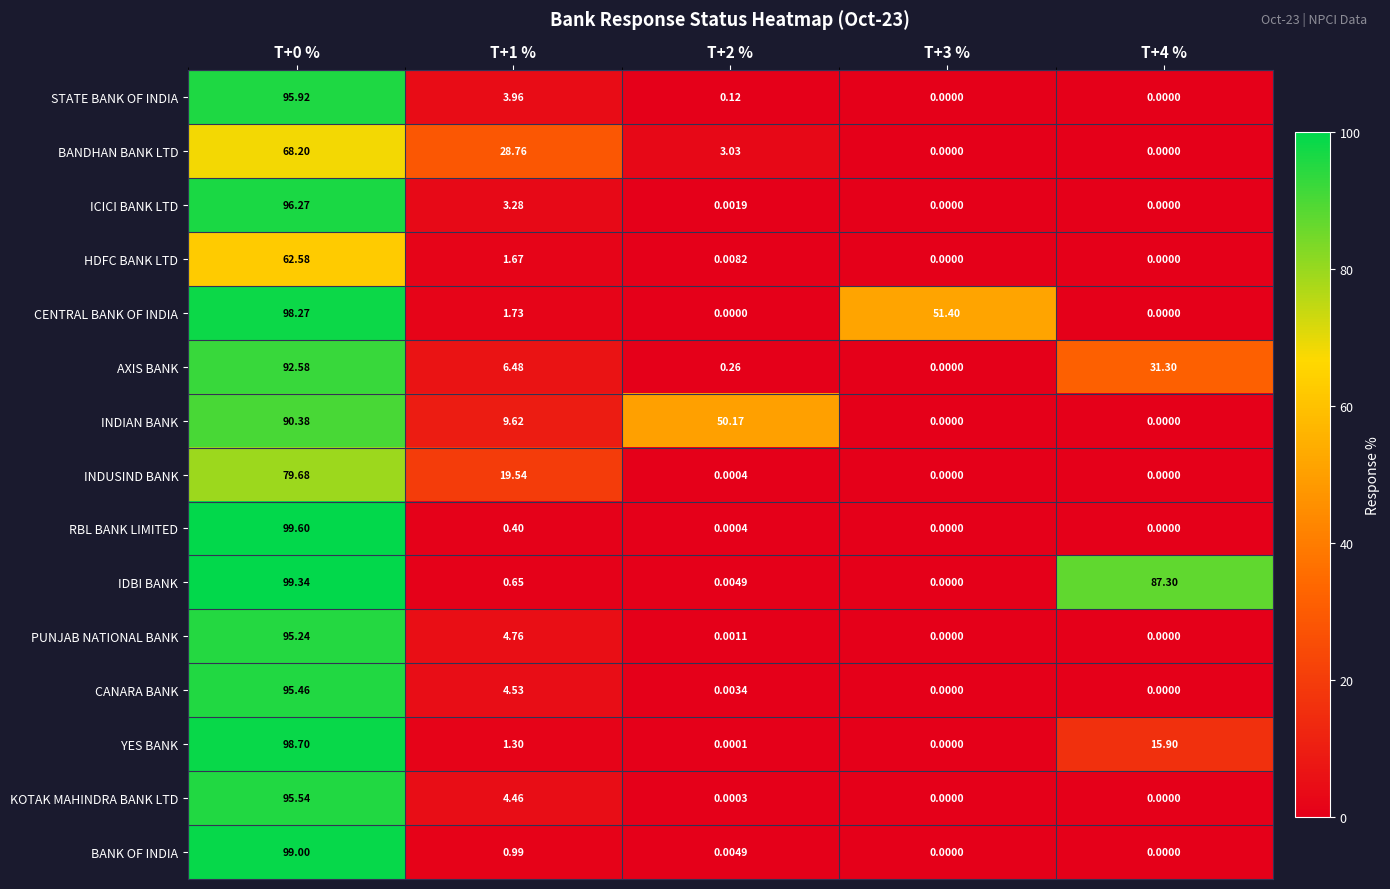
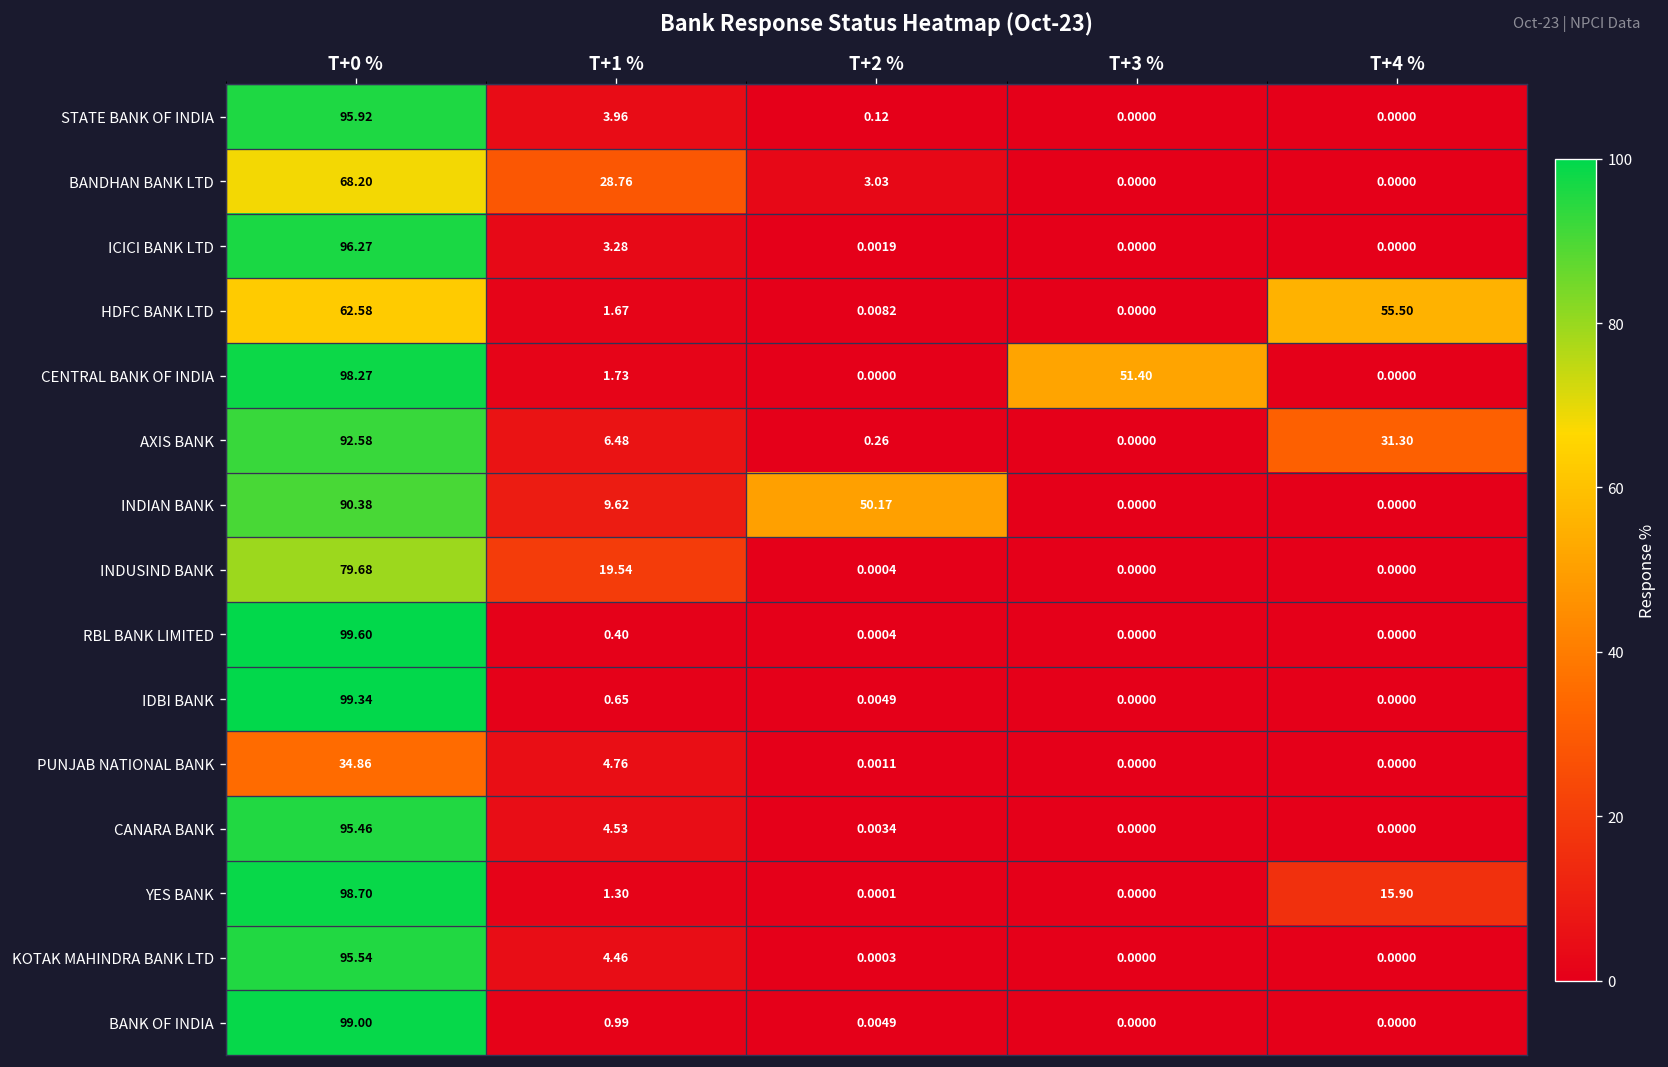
  {
    "STATE BANK OF INDIA": {
      "T+0 %": 95.92,
      "T+1 %": 3.96,
      "T+2 %": 0.12,
      "T+3 %": 0.0000,
      "T+4 %": 0.0000
    },
    "BANDHAN BANK LTD": {
      "T+0 %": 68.20,
      "T+1 %": 28.76,
      "T+2 %": 3.03,
      "T+3 %": 0.0000,
      "T+4 %": 0.0000
    },
    "ICICI BANK LTD": {
      "T+0 %": 96.27,
      "T+1 %": 3.28,
      "T+2 %": 0.0019,
      "T+3 %": 0.0000,
      "T+4 %": 0.0000
    },
    "HDFC BANK LTD": {
      "T+0 %": 62.58,
      "T+1 %": 1.67,
      "T+2 %": 0.0082,
      "T+3 %": 0.0000,
-     "T+4 %": 0.0000
+     "T+4 %": 55.50
    },
    "CENTRAL BANK OF INDIA": {
      "T+0 %": 98.27,
      "T+1 %": 1.73,
      "T+2 %": 0.0000,
      "T+3 %": 51.40,
      "T+4 %": 0.0000
    },
    "AXIS BANK": {
      "T+0 %": 92.58,
      "T+1 %": 6.48,
      "T+2 %": 0.26,
      "T+3 %": 0.0000,
      "T+4 %": 31.30
    },
    "INDIAN BANK": {
      "T+0 %": 90.38,
      "T+1 %": 9.62,
      "T+2 %": 50.17,
      "T+3 %": 0.0000,
      "T+4 %": 0.0000
    },
    "INDUSIND BANK": {
      "T+0 %": 79.68,
      "T+1 %": 19.54,
      "T+2 %": 0.0004,
      "T+3 %": 0.0000,
      "T+4 %": 0.0000
    },
    "RBL BANK LIMITED": {
      "T+0 %": 99.60,
      "T+1 %": 0.40,
      "T+2 %": 0.0004,
      "T+3 %": 0.0000,
      "T+4 %": 0.0000
    },
    "IDBI BANK": {
      "T+0 %": 99.34,
      "T+1 %": 0.65,
      "T+2 %": 0.0049,
      "T+3 %": 0.0000,
-     "T+4 %": 87.30
+     "T+4 %": 0.0000
    },
    "PUNJAB NATIONAL BANK": {
-     "T+0 %": 95.24,
+     "T+0 %": 34.86,
      "T+1 %": 4.76,
      "T+2 %": 0.0011,
      "T+3 %": 0.0000,
      "T+4 %": 0.0000
    },
    "CANARA BANK": {
      "T+0 %": 95.46,
      "T+1 %": 4.53,
      "T+2 %": 0.0034,
      "T+3 %": 0.0000,
      "T+4 %": 0.0000
    },
    "YES BANK": {
      "T+0 %": 98.70,
      "T+1 %": 1.30,
      "T+2 %": 0.0001,
      "T+3 %": 0.0000,
      "T+4 %": 15.90
    },
    "KOTAK MAHINDRA BANK LTD": {
      "T+0 %": 95.54,
      "T+1 %": 4.46,
      "T+2 %": 0.0003,
      "T+3 %": 0.0000,
      "T+4 %": 0.0000
    },
    "BANK OF INDIA": {
      "T+0 %": 99.00,
      "T+1 %": 0.99,
      "T+2 %": 0.0049,
      "T+3 %": 0.0000,
      "T+4 %": 0.0000
    }
  }
